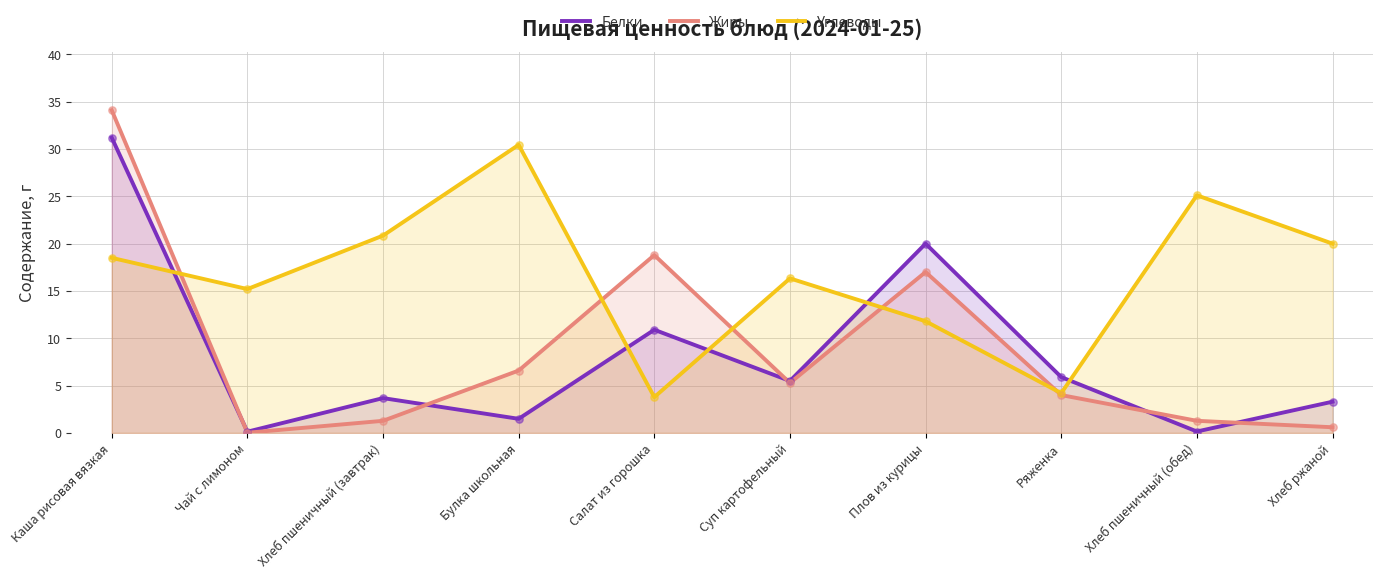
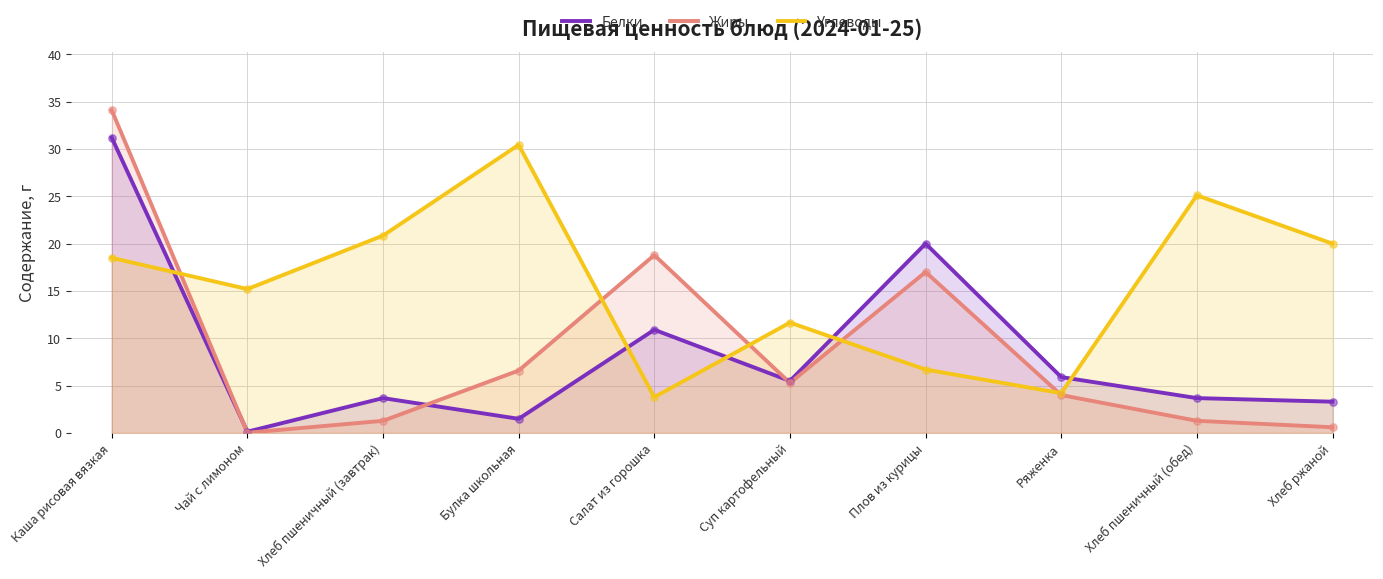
  {
    "Белки": {
      "Каша рисовая вязкая": 31,
      "Хлеб пшеничный (завтрак)": 4,
      "Булка школьная": 1,
      "Салат из горошка": 11,
      "Плов из курицы": 20,
      "Ряженка": 6,
-     "Хлеб пшеничный (обед)": 0,
+     "Хлеб пшеничный (обед)": 4,
      "Хлеб ржаной": 3
    },
    "Жиры": {
      "Каша рисовая вязкая": 34,
      "Хлеб пшеничный (завтрак)": 1,
      "Булка школьная": 7,
      "Салат из горошка": 19,
      "Плов из курицы": 17,
      "Хлеб пшеничный (обед)": 1,
      "Хлеб ржаной": 1
    },
    "Углеводы": {
      "Каша рисовая вязкая": 19,
      "Чай с лимоном": 15,
      "Хлеб пшеничный (завтрак)": 21,
      "Булка школьная": 30,
      "Салат из горошка": 4,
-     "Суп картофельный": 16,
-     "Плов из курицы": 12,
+     "Суп картофельный": 12,
+     "Плов из курицы": 7,
      "Хлеб пшеничный (обед)": 25,
      "Хлеб ржаной": 20
    }
  }
